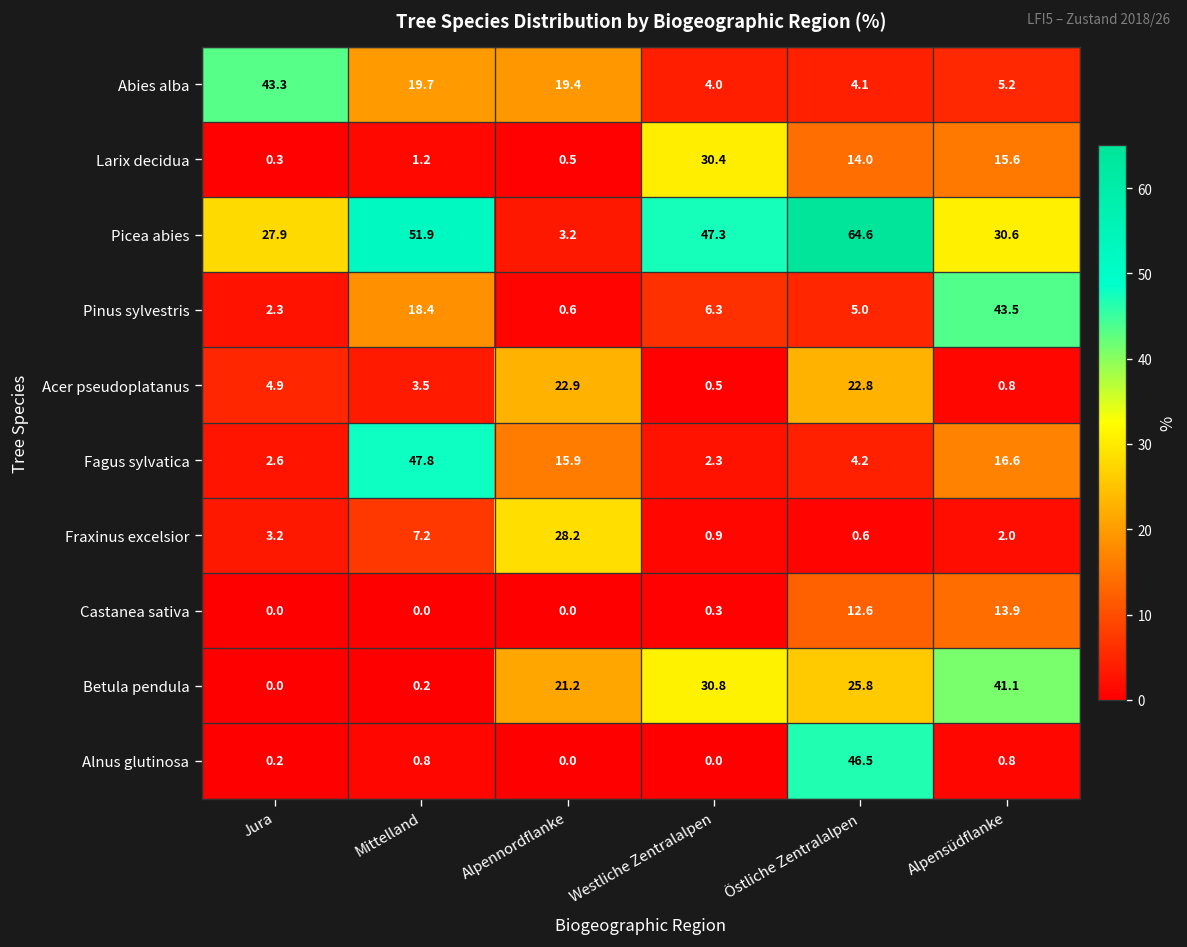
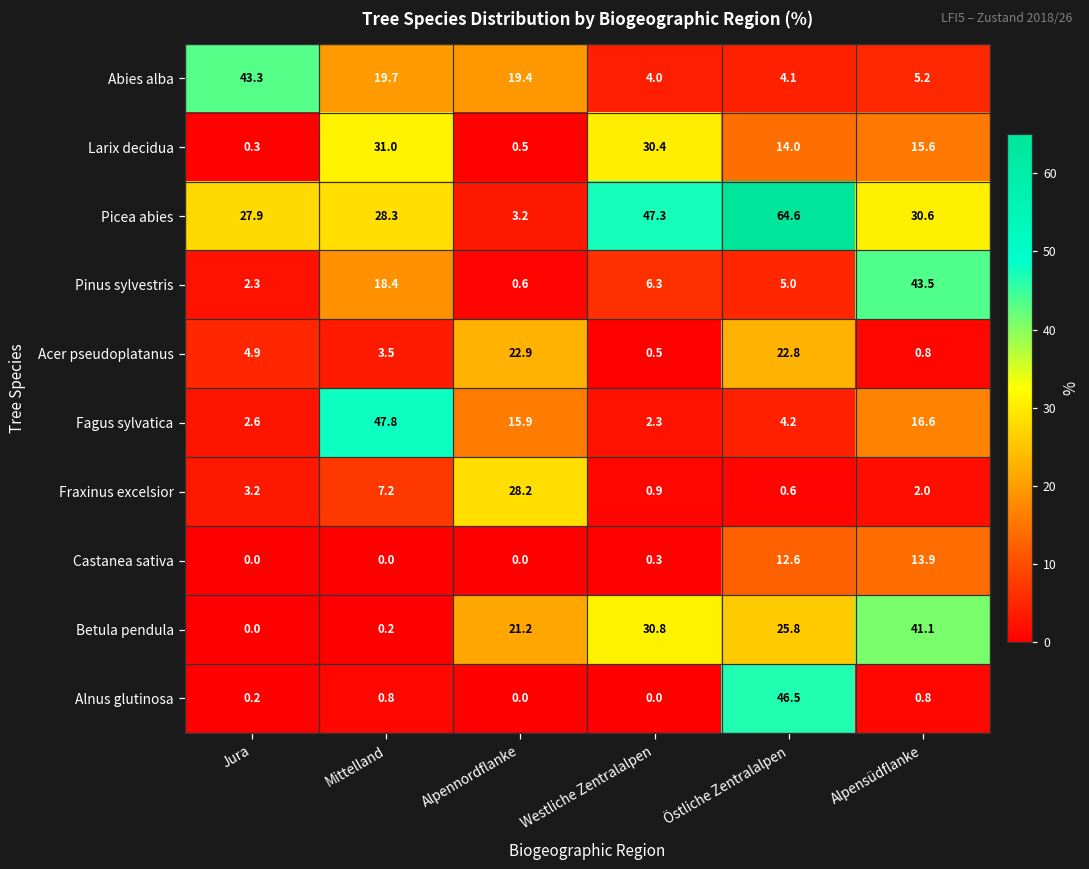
  {
    "Abies alba": {
      "Jura": 43.3,
      "Mittelland": 19.7,
      "Alpennordflanke": 19.4,
      "Westliche Zentralalpen": 4.0,
      "Östliche Zentralalpen": 4.1,
      "Alpensüdflanke": 5.2
    },
    "Larix decidua": {
      "Jura": 0.3,
-     "Mittelland": 1.2,
+     "Mittelland": 31.0,
      "Alpennordflanke": 0.5,
      "Westliche Zentralalpen": 30.4,
      "Östliche Zentralalpen": 14.0,
      "Alpensüdflanke": 15.6
    },
    "Picea abies": {
      "Jura": 27.9,
-     "Mittelland": 51.9,
+     "Mittelland": 28.3,
      "Alpennordflanke": 3.2,
      "Westliche Zentralalpen": 47.3,
      "Östliche Zentralalpen": 64.6,
      "Alpensüdflanke": 30.6
    },
    "Pinus sylvestris": {
      "Jura": 2.3,
      "Mittelland": 18.4,
      "Alpennordflanke": 0.6,
      "Westliche Zentralalpen": 6.3,
      "Östliche Zentralalpen": 5.0,
      "Alpensüdflanke": 43.5
    },
    "Acer pseudoplatanus": {
      "Jura": 4.9,
      "Mittelland": 3.5,
      "Alpennordflanke": 22.9,
      "Westliche Zentralalpen": 0.5,
      "Östliche Zentralalpen": 22.8,
      "Alpensüdflanke": 0.8
    },
    "Fagus sylvatica": {
      "Jura": 2.6,
      "Mittelland": 47.8,
      "Alpennordflanke": 15.9,
      "Westliche Zentralalpen": 2.3,
      "Östliche Zentralalpen": 4.2,
      "Alpensüdflanke": 16.6
    },
    "Fraxinus excelsior": {
      "Jura": 3.2,
      "Mittelland": 7.2,
      "Alpennordflanke": 28.2,
      "Westliche Zentralalpen": 0.9,
      "Östliche Zentralalpen": 0.6,
      "Alpensüdflanke": 2.0
    },
    "Castanea sativa": {
      "Jura": 0.0,
      "Mittelland": 0.0,
      "Alpennordflanke": 0.0,
      "Westliche Zentralalpen": 0.3,
      "Östliche Zentralalpen": 12.6,
      "Alpensüdflanke": 13.9
    },
    "Betula pendula": {
      "Jura": 0.0,
      "Mittelland": 0.2,
      "Alpennordflanke": 21.2,
      "Westliche Zentralalpen": 30.8,
      "Östliche Zentralalpen": 25.8,
      "Alpensüdflanke": 41.1
    },
    "Alnus glutinosa": {
      "Jura": 0.2,
      "Mittelland": 0.8,
      "Alpennordflanke": 0.0,
      "Westliche Zentralalpen": 0.0,
      "Östliche Zentralalpen": 46.5,
      "Alpensüdflanke": 0.8
    }
  }
